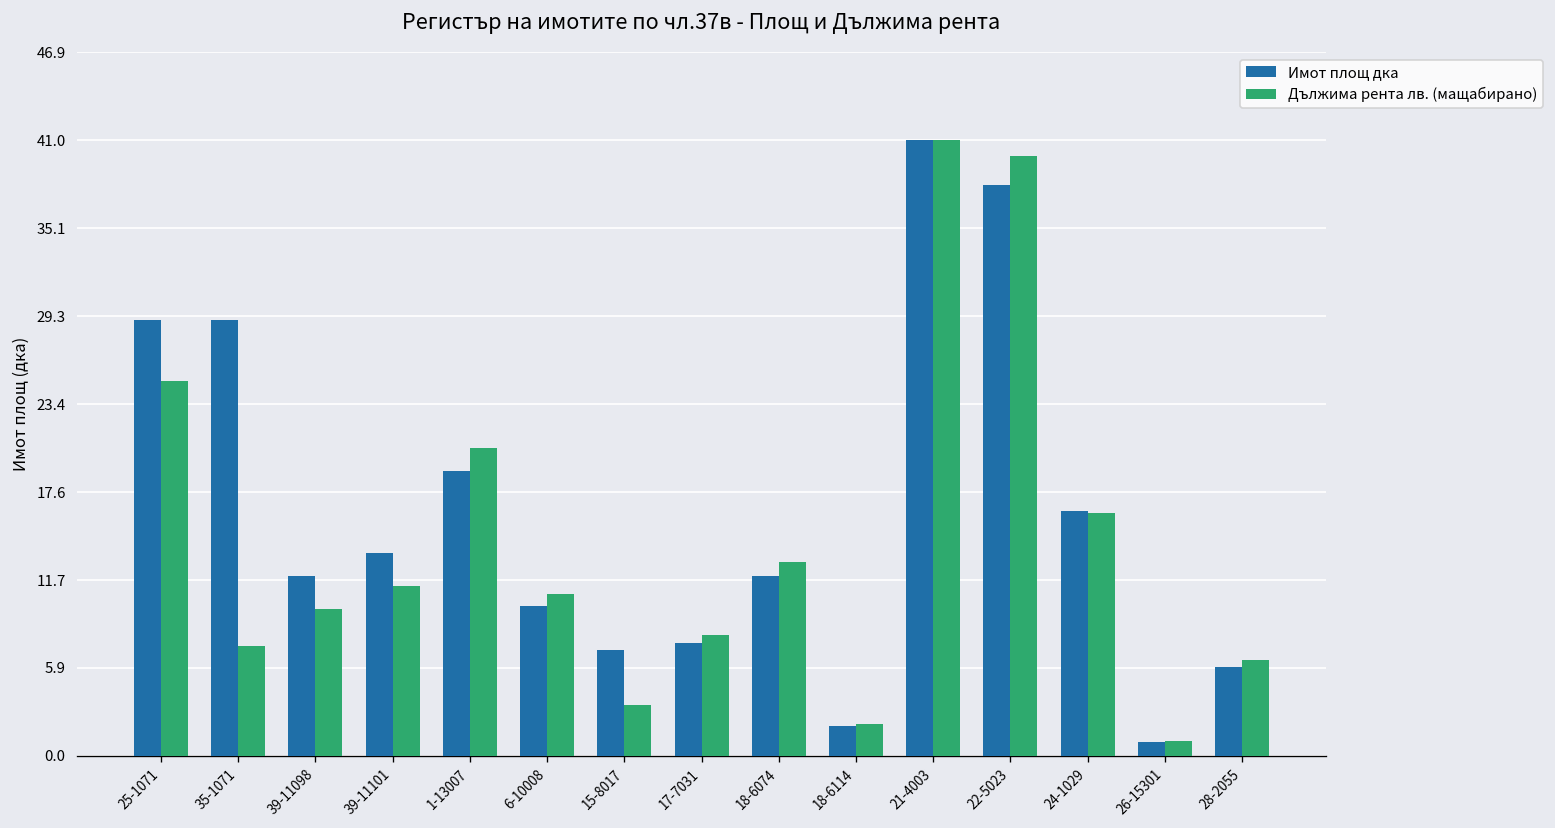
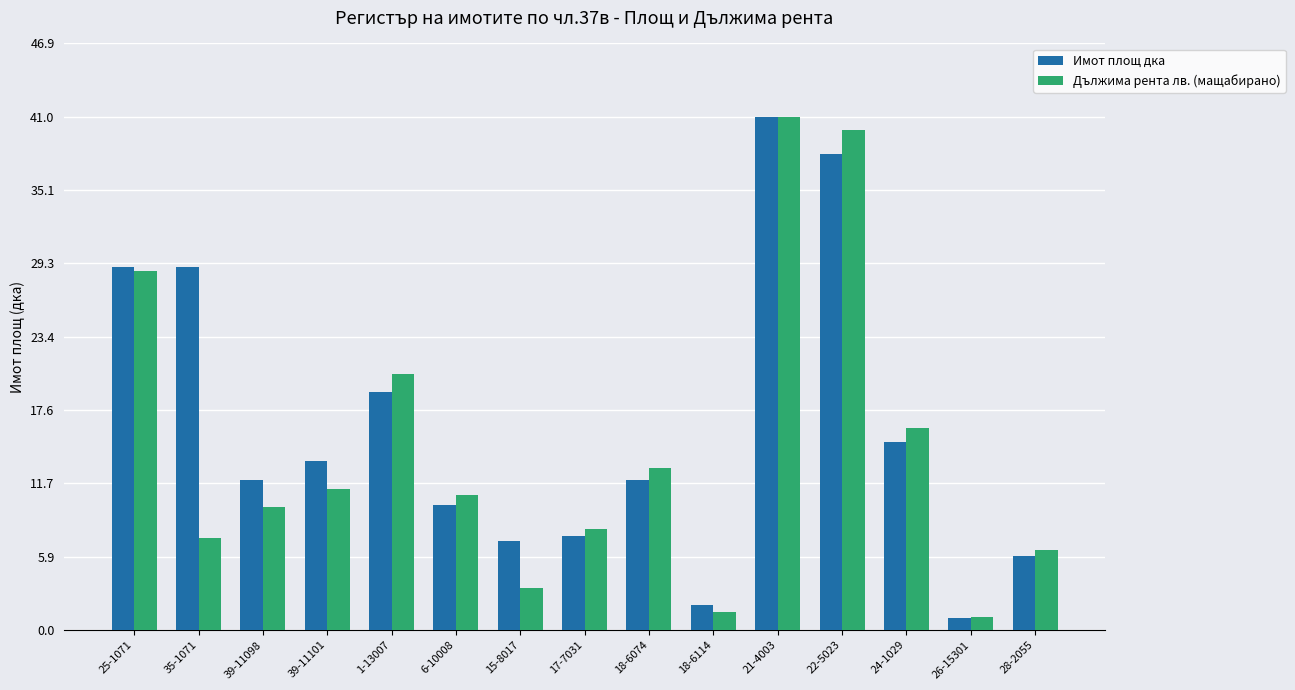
  {
    "Имот площ дка": {
      "25-1071": 29.0,
      "35-1071": 29.0,
      "39-11098": 12.0,
      "39-11101": 13.5,
      "1-13007": 19.0,
      "6-10008": 10.0,
      "15-8017": 7.1,
      "17-7031": 7.5,
      "18-6074": 12.0,
      "18-6114": 2.0,
      "21-4003": 41.0,
      "22-5023": 38.0,
-     "24-1029": 16.3,
+     "24-1029": 15.0,
      "26-15301": 1.0,
      "28-2055": 5.9
    },
    "Дължима рента лв. (мащабирано)": {
-     "25-1071": 25.0,
+     "25-1071": 28.6,
      "35-1071": 7.3,
      "39-11098": 9.8,
      "39-11101": 11.3,
      "1-13007": 20.5,
      "6-10008": 10.8,
      "15-8017": 3.4,
      "17-7031": 8.1,
      "18-6074": 12.9,
-     "18-6114": 2.1,
+     "18-6114": 1.4,
      "21-4003": 41.0,
      "22-5023": 39.9,
      "24-1029": 16.2,
      "26-15301": 1.0,
      "28-2055": 6.4
    }
  }
